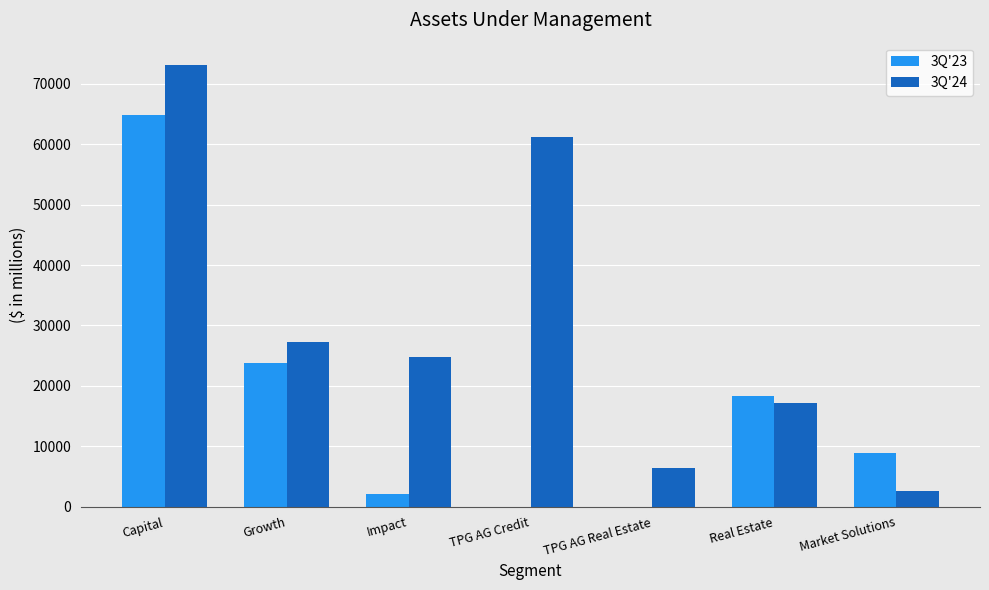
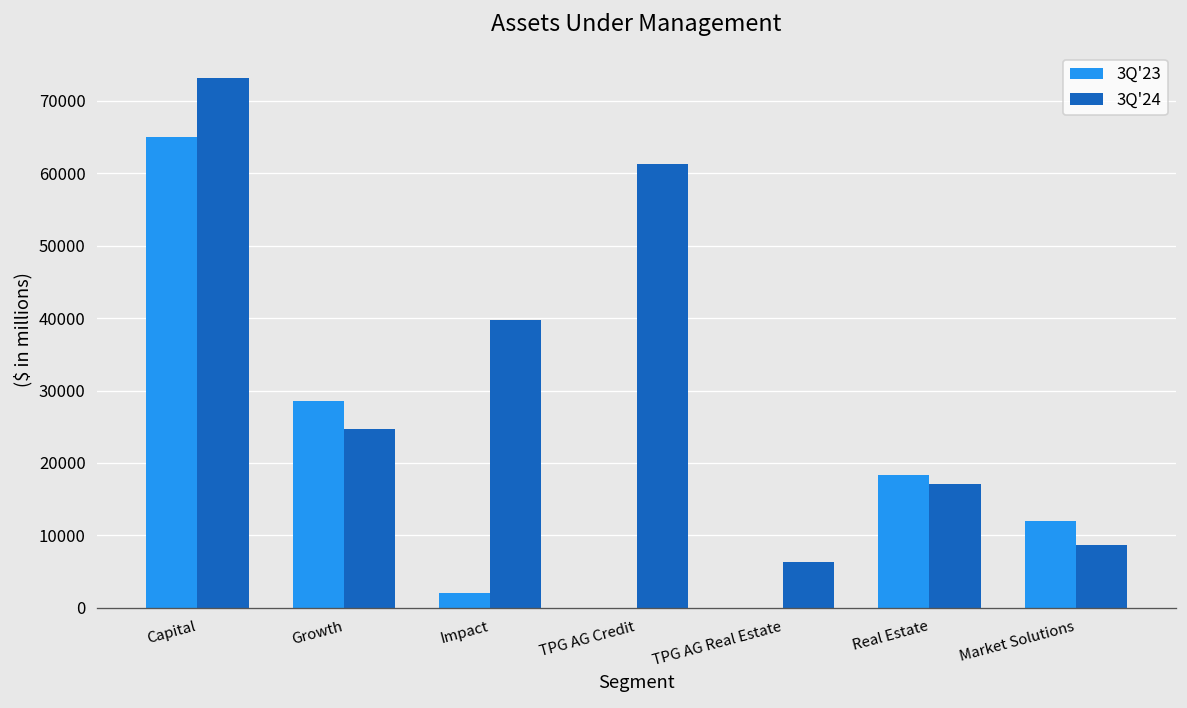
  {
    "3Q'23": {
      "Capital": 65000,
-     "Growth": 24000,
+     "Growth": 29000,
      "Impact": 2000,
      "TPG AG Credit": 0,
      "TPG AG Real Estate": 0,
      "Real Estate": 18000,
-     "Market Solutions": 9000
+     "Market Solutions": 12000
    },
    "3Q'24": {
      "Capital": 73000,
-     "Growth": 27000,
-     "Impact": 25000,
+     "Growth": 25000,
+     "Impact": 40000,
      "TPG AG Credit": 61000,
      "TPG AG Real Estate": 6000,
      "Real Estate": 17000,
-     "Market Solutions": 3000
+     "Market Solutions": 9000
    }
  }
